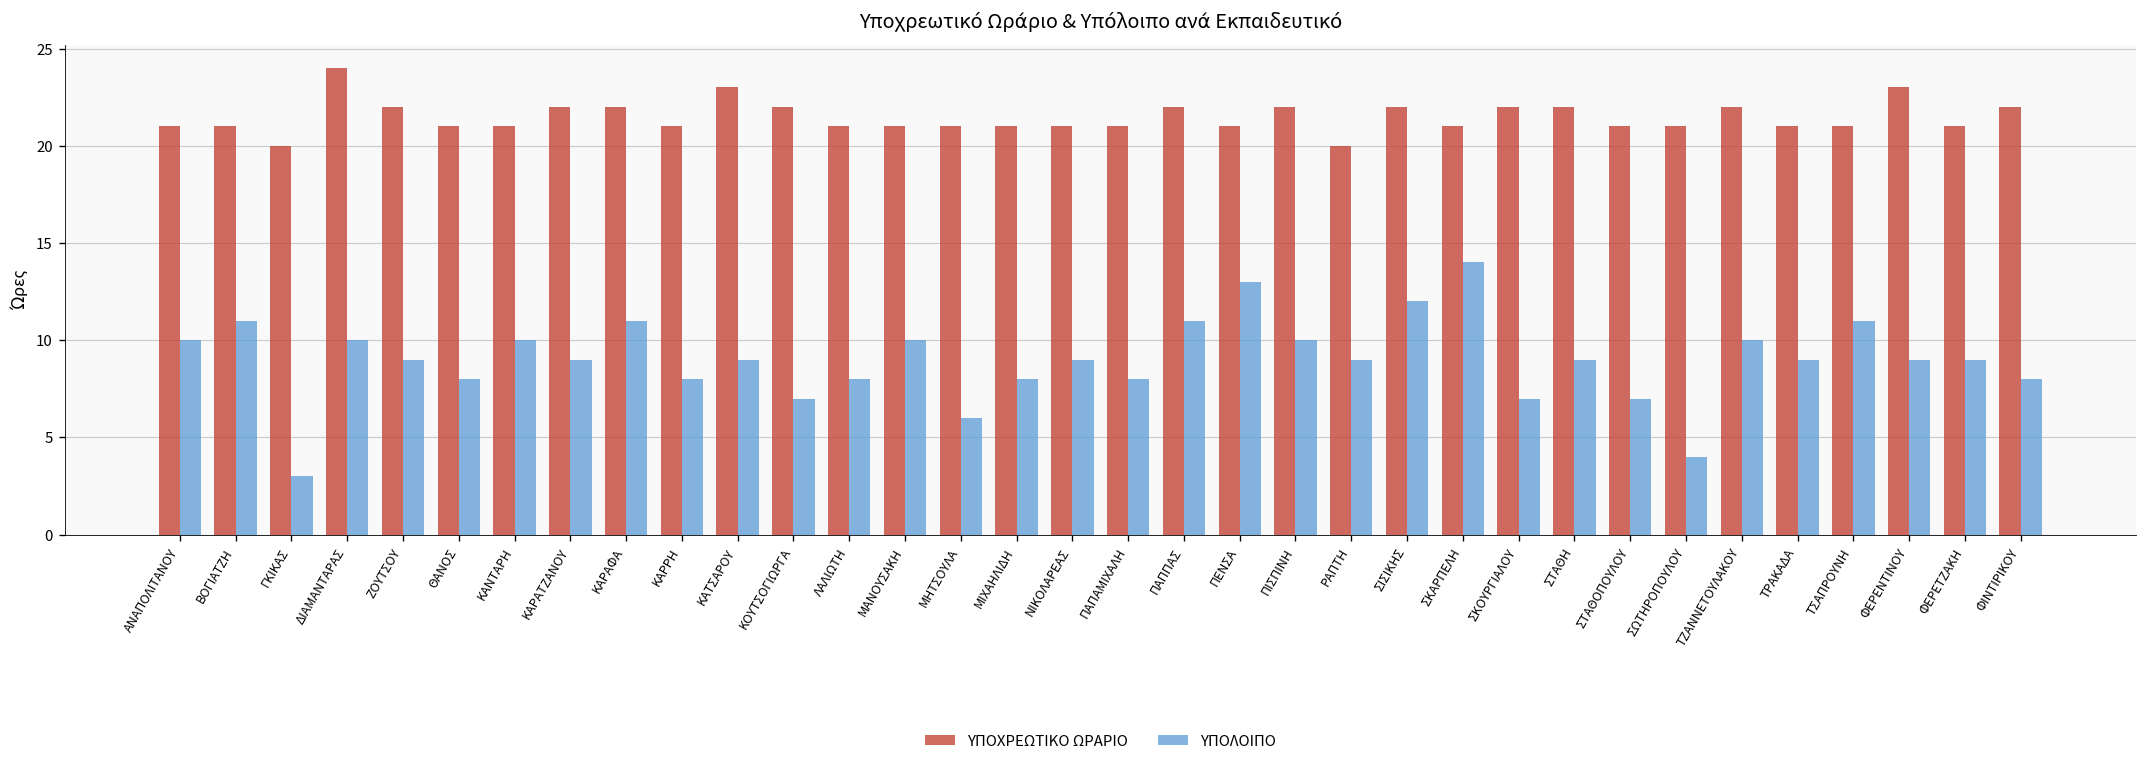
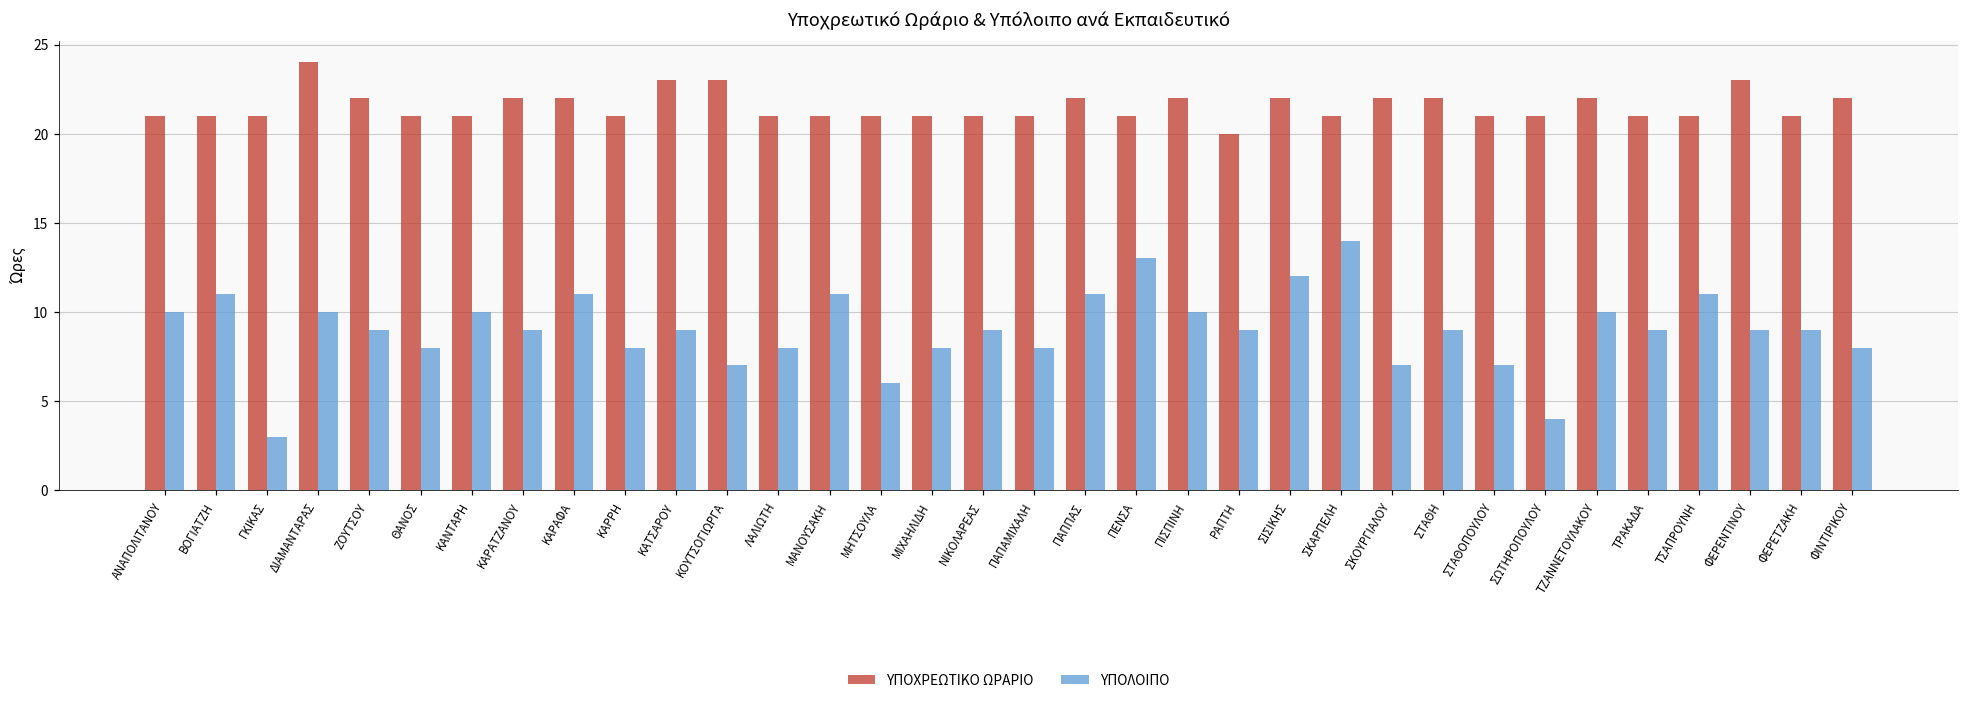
  {
    "ΥΠΟΧΡΕΩΤΙΚΟ ΩΡΑΡΙΟ": {
      "ΑΝΑΠΟΛΙΤΑΝΟΥ": 21,
      "ΒΟΓΙΑΤΖΗ": 21,
-     "ΓΚΙΚΑΣ": 20,
+     "ΓΚΙΚΑΣ": 21,
      "ΔΙΑΜΑΝΤΑΡΑΣ": 24,
      "ΖΟΥΤΣΟΥ": 22,
      "ΘΑΝΟΣ": 21,
      "ΚΑΝΤΑΡΗ": 21,
      "ΚΑΡΑΤΖΑΝΟΥ": 22,
      "ΚΑΡΑΦΑ": 22,
      "ΚΑΡΡΗ": 21,
      "ΚΑΤΣΑΡΟΥ": 23,
-     "ΚΟΥΤΣΟΓΙΩΡΓΑ": 22,
+     "ΚΟΥΤΣΟΓΙΩΡΓΑ": 23,
      "ΛΑΛΙΩΤΗ": 21,
      "ΜΑΝΟΥΣΑΚΗ": 21,
      "ΜΗΤΣΟΥΛΑ": 21,
      "ΜΙΧΑΗΛΙΔΗ": 21,
      "ΝΙΚΟΛΑΡΕΑΣ": 21,
      "ΠΑΠΑΜΙΧΑΛΗ": 21,
      "ΠΑΠΠΑΣ": 22,
      "ΠΕΝΣΑ": 21,
      "ΠΙΣΠΙΝΗ": 22,
      "ΡΑΠΤΗ": 20,
      "ΣΙΣΙΚΗΣ": 22,
      "ΣΚΑΡΠΕΛΗ": 21,
      "ΣΚΟΥΡΓΙΑΛΟΥ": 22,
      "ΣΤΑΘΗ": 22,
      "ΣΤΑΘΟΠΟΥΛΟΥ": 21,
      "ΣΩΤΗΡΟΠΟΥΛΟΥ": 21,
      "ΤΖΑΝΝΕΤΟΥΛΑΚΟΥ": 22,
      "ΤΡΑΚΑΔΑ": 21,
      "ΤΣΑΠΡΟΥΝΗ": 21,
      "ΦΕΡΕΝΤΙΝΟΥ": 23,
      "ΦΕΡΕΤΖΑΚΗ": 21,
      "ΦΙΝΤΙΡΙΚΟΥ": 22
    },
    "ΥΠΟΛΟΙΠΟ": {
      "ΑΝΑΠΟΛΙΤΑΝΟΥ": 10,
      "ΒΟΓΙΑΤΖΗ": 11,
      "ΓΚΙΚΑΣ": 3,
      "ΔΙΑΜΑΝΤΑΡΑΣ": 10,
      "ΖΟΥΤΣΟΥ": 9,
      "ΘΑΝΟΣ": 8,
      "ΚΑΝΤΑΡΗ": 10,
      "ΚΑΡΑΤΖΑΝΟΥ": 9,
      "ΚΑΡΑΦΑ": 11,
      "ΚΑΡΡΗ": 8,
      "ΚΑΤΣΑΡΟΥ": 9,
      "ΚΟΥΤΣΟΓΙΩΡΓΑ": 7,
      "ΛΑΛΙΩΤΗ": 8,
-     "ΜΑΝΟΥΣΑΚΗ": 10,
+     "ΜΑΝΟΥΣΑΚΗ": 11,
      "ΜΗΤΣΟΥΛΑ": 6,
      "ΜΙΧΑΗΛΙΔΗ": 8,
      "ΝΙΚΟΛΑΡΕΑΣ": 9,
      "ΠΑΠΑΜΙΧΑΛΗ": 8,
      "ΠΑΠΠΑΣ": 11,
      "ΠΕΝΣΑ": 13,
      "ΠΙΣΠΙΝΗ": 10,
      "ΡΑΠΤΗ": 9,
      "ΣΙΣΙΚΗΣ": 12,
      "ΣΚΑΡΠΕΛΗ": 14,
      "ΣΚΟΥΡΓΙΑΛΟΥ": 7,
      "ΣΤΑΘΗ": 9,
      "ΣΤΑΘΟΠΟΥΛΟΥ": 7,
      "ΣΩΤΗΡΟΠΟΥΛΟΥ": 4,
      "ΤΖΑΝΝΕΤΟΥΛΑΚΟΥ": 10,
      "ΤΡΑΚΑΔΑ": 9,
      "ΤΣΑΠΡΟΥΝΗ": 11,
      "ΦΕΡΕΝΤΙΝΟΥ": 9,
      "ΦΕΡΕΤΖΑΚΗ": 9,
      "ΦΙΝΤΙΡΙΚΟΥ": 8
    }
  }
